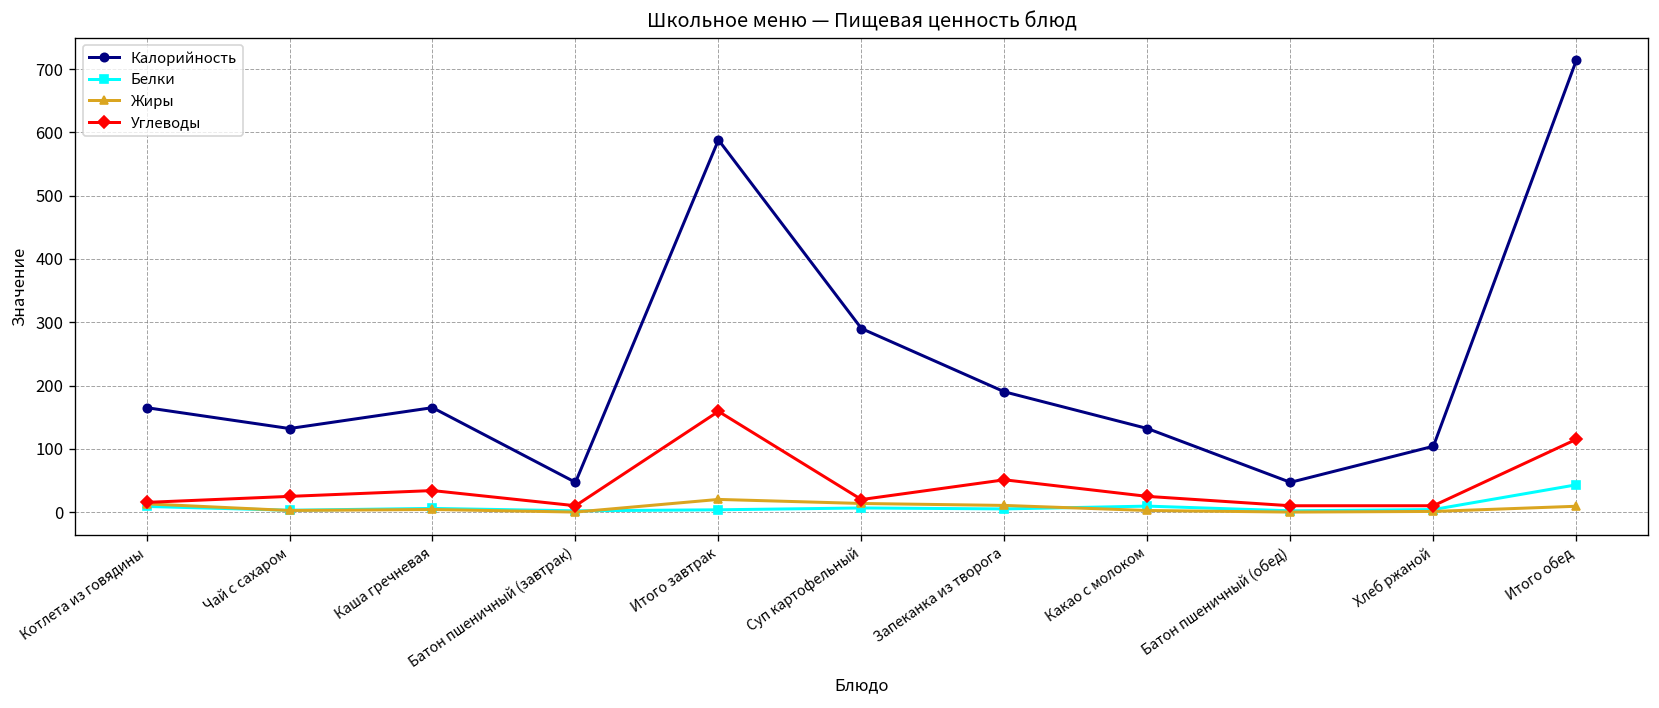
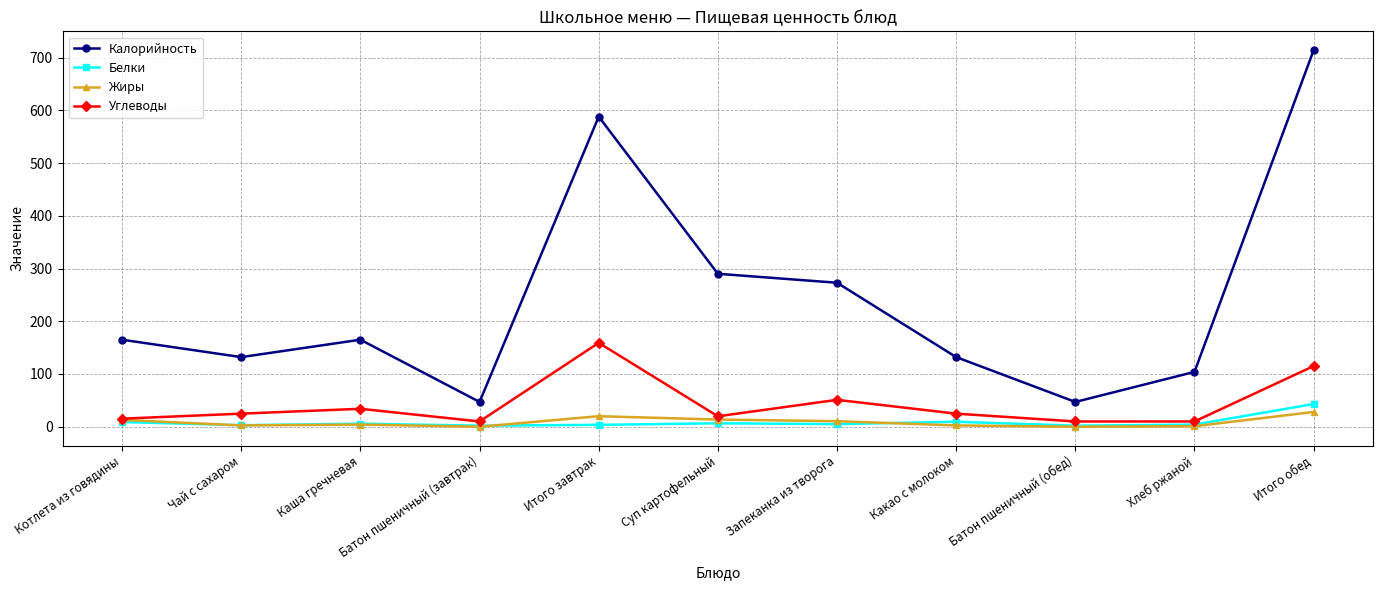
  {
    "Калорийность": {
      "Котлета из говядины": 170,
      "Чай с сахаром": 130,
      "Каша гречневая": 170,
      "Батон пшеничный (завтрак)": 50,
      "Итого завтрак": 590,
      "Суп картофельный": 290,
-     "Запеканка из творога": 190,
+     "Запеканка из творога": 270,
      "Какао с молоком": 130,
      "Батон пшеничный (обед)": 50,
      "Хлеб ржаной": 100,
      "Итого обед": 710
    },
    "Белки": {
      "Итого завтрак": 0,
      "Суп картофельный": 10,
      "Запеканка из творога": 10,
      "Какао с молоком": 10,
      "Итого обед": 40
    },
    "Жиры": {
      "Итого завтрак": 20,
      "Суп картофельный": 10,
      "Запеканка из творога": 10,
      "Какао с молоком": 0,
-     "Итого обед": 10
+     "Итого обед": 30
    },
    "Углеводы": {
      "Чай с сахаром": 20,
      "Каша гречневая": 30,
      "Батон пшеничный (завтрак)": 10,
      "Итого завтрак": 160,
      "Суп картофельный": 20,
      "Запеканка из творога": 50,
      "Какао с молоком": 20,
      "Батон пшеничный (обед)": 10,
      "Хлеб ржаной": 10,
      "Итого обед": 120
    }
  }
